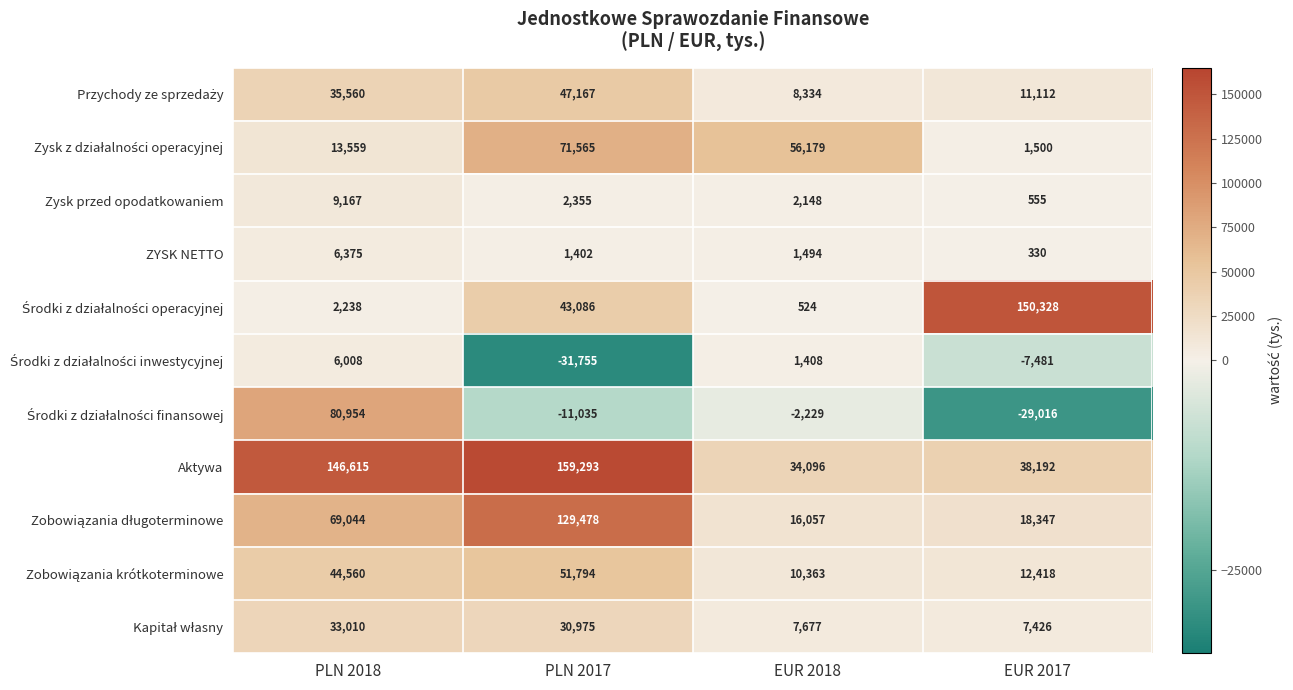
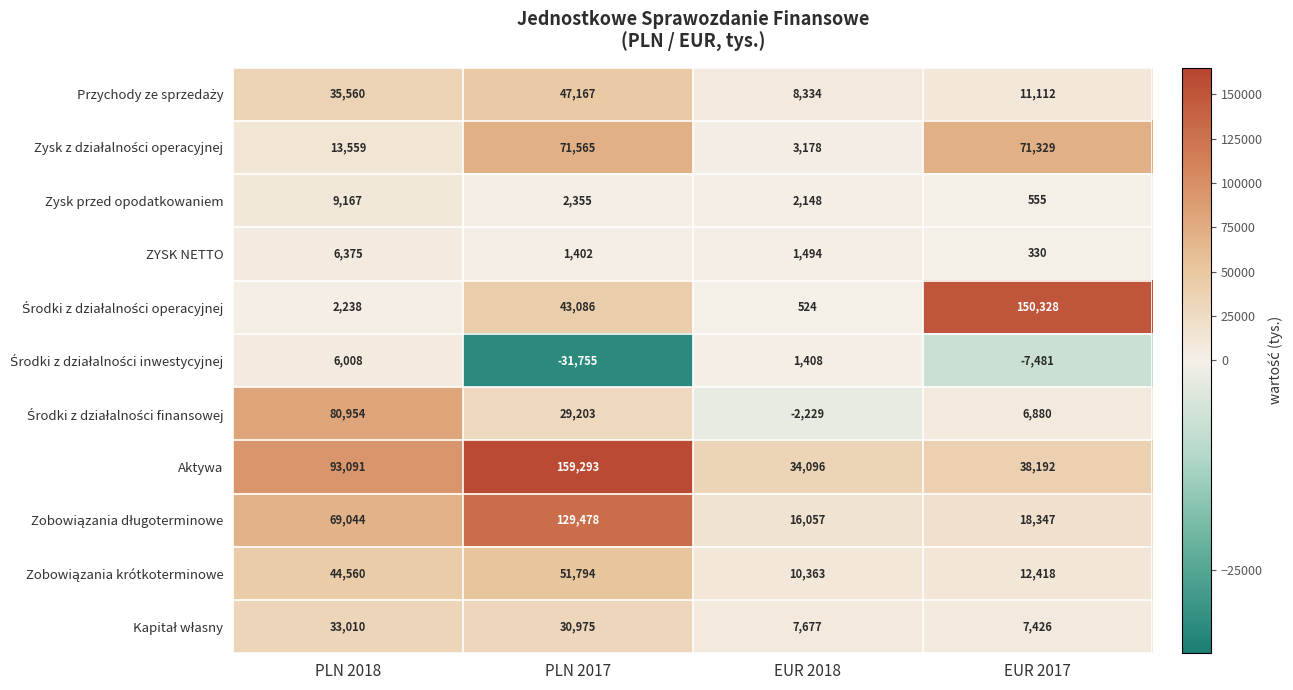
  {
    "Przychody ze sprzedaży": {
      "PLN 2018": "35,560",
      "PLN 2017": "47,167",
      "EUR 2018": "8,334",
      "EUR 2017": "11,112"
    },
    "Zysk z działalności operacyjnej": {
      "PLN 2018": "13,559",
      "PLN 2017": "71,565",
-     "EUR 2018": "56,179",
-     "EUR 2017": "1,500"
+     "EUR 2018": "3,178",
+     "EUR 2017": "71,329"
    },
    "Zysk przed opodatkowaniem": {
      "PLN 2018": "9,167",
      "PLN 2017": "2,355",
      "EUR 2018": "2,148",
      "EUR 2017": "555"
    },
    "ZYSK NETTO": {
      "PLN 2018": "6,375",
      "PLN 2017": "1,402",
      "EUR 2018": "1,494",
      "EUR 2017": "330"
    },
    "Środki z działalności operacyjnej": {
      "PLN 2018": "2,238",
      "PLN 2017": "43,086",
      "EUR 2018": "524",
      "EUR 2017": "150,328"
    },
    "Środki z działalności inwestycyjnej": {
      "PLN 2018": "6,008",
      "PLN 2017": "-31,755",
      "EUR 2018": "1,408",
      "EUR 2017": "-7,481"
    },
    "Środki z działalności finansowej": {
      "PLN 2018": "80,954",
-     "PLN 2017": "-11,035",
+     "PLN 2017": "29,203",
      "EUR 2018": "-2,229",
-     "EUR 2017": "-29,016"
+     "EUR 2017": "6,880"
    },
    "Aktywa": {
-     "PLN 2018": "146,615",
+     "PLN 2018": "93,091",
      "PLN 2017": "159,293",
      "EUR 2018": "34,096",
      "EUR 2017": "38,192"
    },
    "Zobowiązania długoterminowe": {
      "PLN 2018": "69,044",
      "PLN 2017": "129,478",
      "EUR 2018": "16,057",
      "EUR 2017": "18,347"
    },
    "Zobowiązania krótkoterminowe": {
      "PLN 2018": "44,560",
      "PLN 2017": "51,794",
      "EUR 2018": "10,363",
      "EUR 2017": "12,418"
    },
    "Kapitał własny": {
      "PLN 2018": "33,010",
      "PLN 2017": "30,975",
      "EUR 2018": "7,677",
      "EUR 2017": "7,426"
    }
  }
